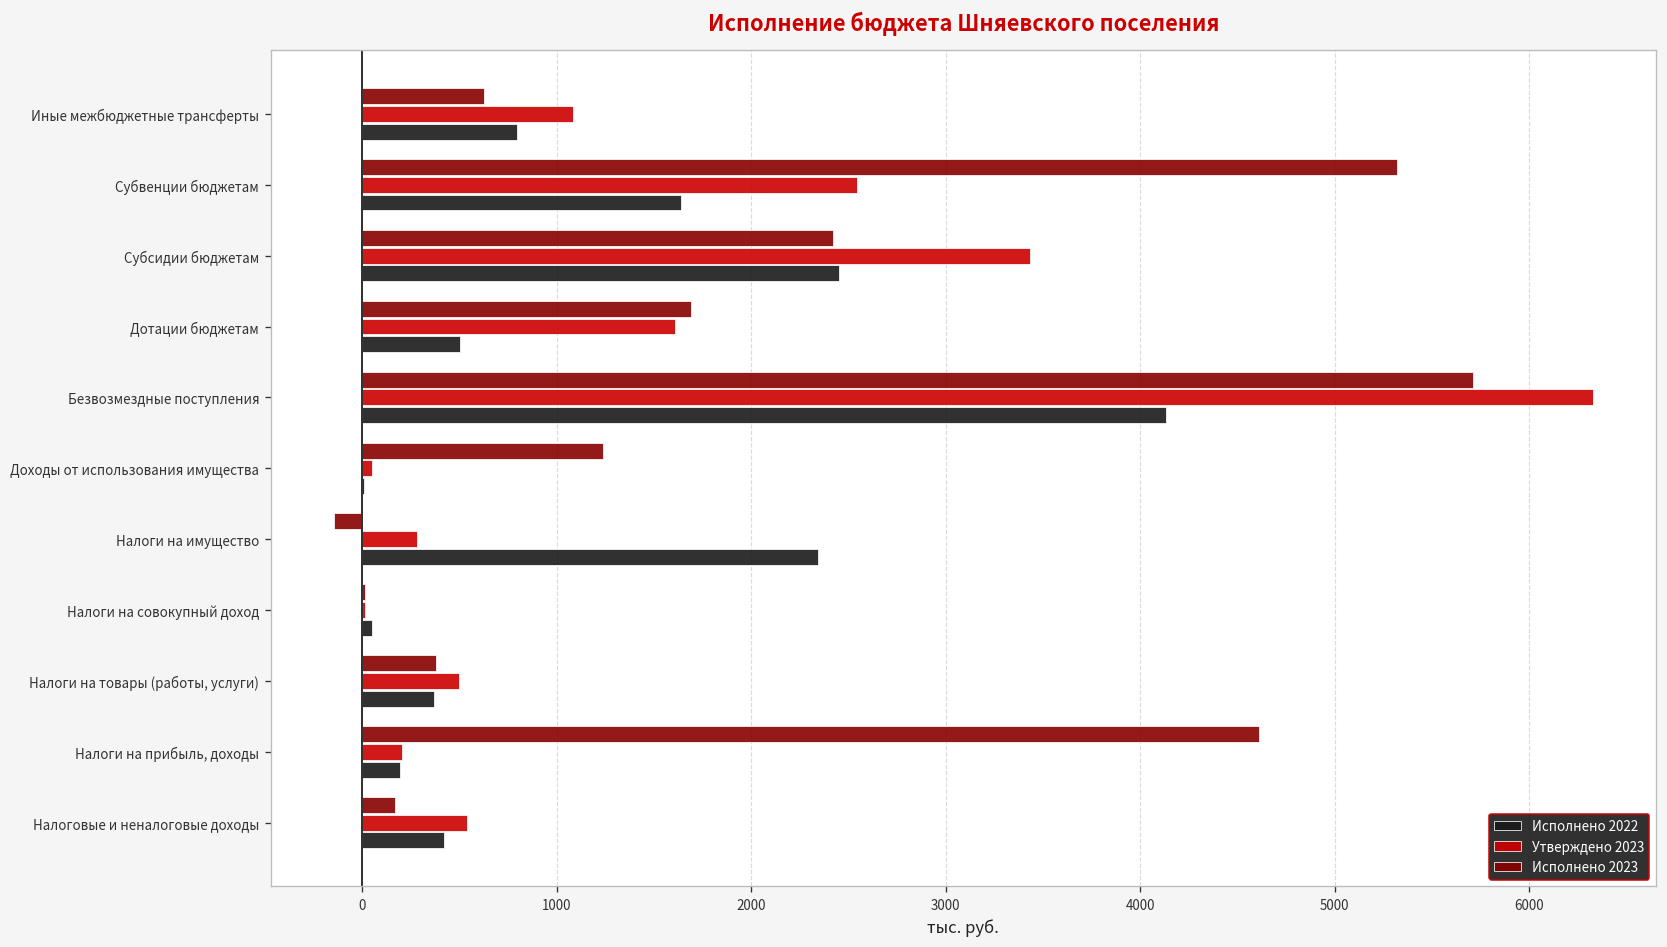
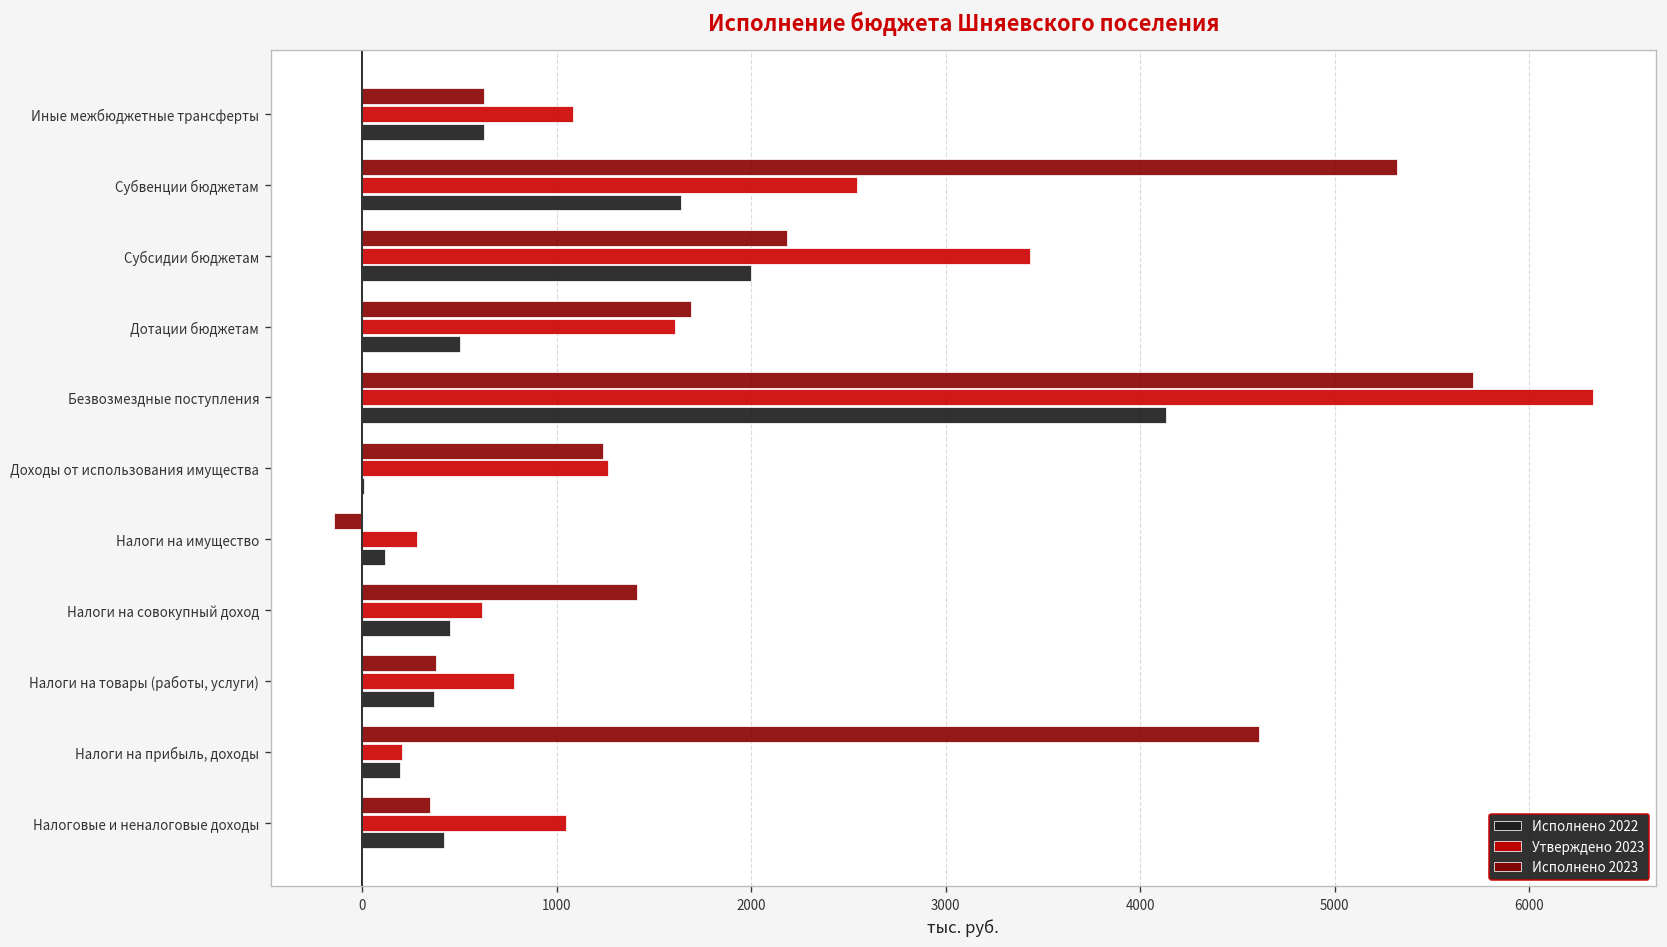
  {
    "Исполнено 2022": {
-     "Иные межбюджетные трансферты": 800,
+     "Иные межбюджетные трансферты": 630,
      "Субвенции бюджетам": 1640,
-     "Субсидии бюджетам": 2450,
+     "Субсидии бюджетам": 2000,
      "Дотации бюджетам": 500,
      "Безвозмездные поступления": 4130,
-     "Налоги на имущество": 2340,
-     "Налоги на совокупный доход": 50,
+     "Налоги на имущество": 120,
+     "Налоги на совокупный доход": 450,
      "Налоги на товары (работы, услуги)": 370,
      "Налоги на прибыль, доходы": 190,
      "Налоговые и неналоговые доходы": 420
    },
    "Утверждено 2023": {
      "Иные межбюджетные трансферты": 1080,
      "Субвенции бюджетам": 2540,
      "Субсидии бюджетам": 3430,
      "Дотации бюджетам": 1610,
      "Безвозмездные поступления": 6330,
-     "Доходы от использования имущества": 50,
+     "Доходы от использования имущества": 1260,
      "Налоги на имущество": 280,
-     "Налоги на совокупный доход": 10,
-     "Налоги на товары (работы, услуги)": 490,
+     "Налоги на совокупный доход": 610,
+     "Налоги на товары (работы, услуги)": 780,
      "Налоги на прибыль, доходы": 210,
-     "Налоговые и неналоговые доходы": 540
+     "Налоговые и неналоговые доходы": 1050
    },
    "Исполнено 2023": {
      "Иные межбюджетные трансферты": 620,
      "Субвенции бюджетам": 5320,
-     "Субсидии бюджетам": 2420,
+     "Субсидии бюджетам": 2180,
      "Дотации бюджетам": 1690,
      "Безвозмездные поступления": 5710,
      "Доходы от использования имущества": 1240,
      "Налоги на имущество": -150,
-     "Налоги на совокупный доход": 10,
+     "Налоги на совокупный доход": 1410,
      "Налоги на товары (работы, услуги)": 380,
      "Налоги на прибыль, доходы": 4610,
-     "Налоговые и неналоговые доходы": 170
+     "Налоговые и неналоговые доходы": 350
    }
  }
